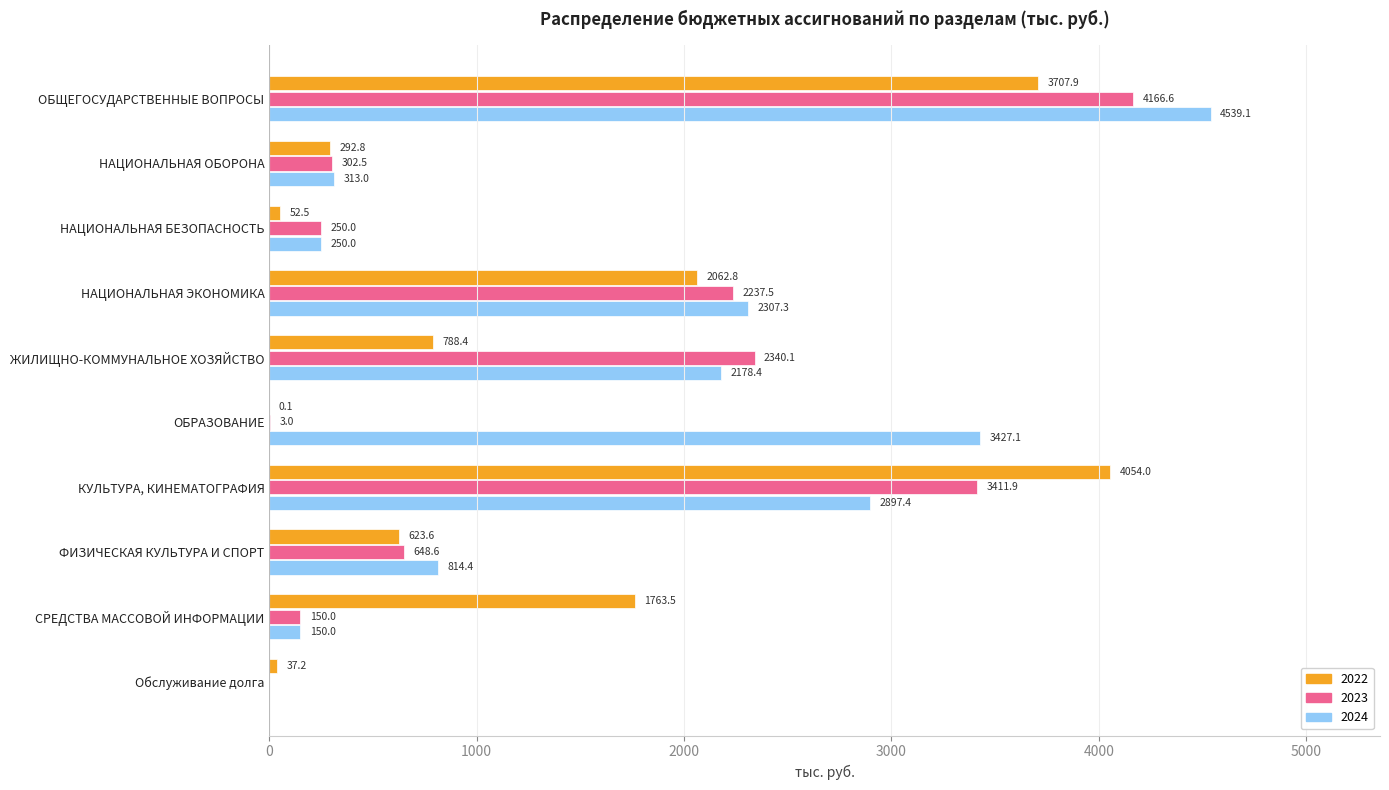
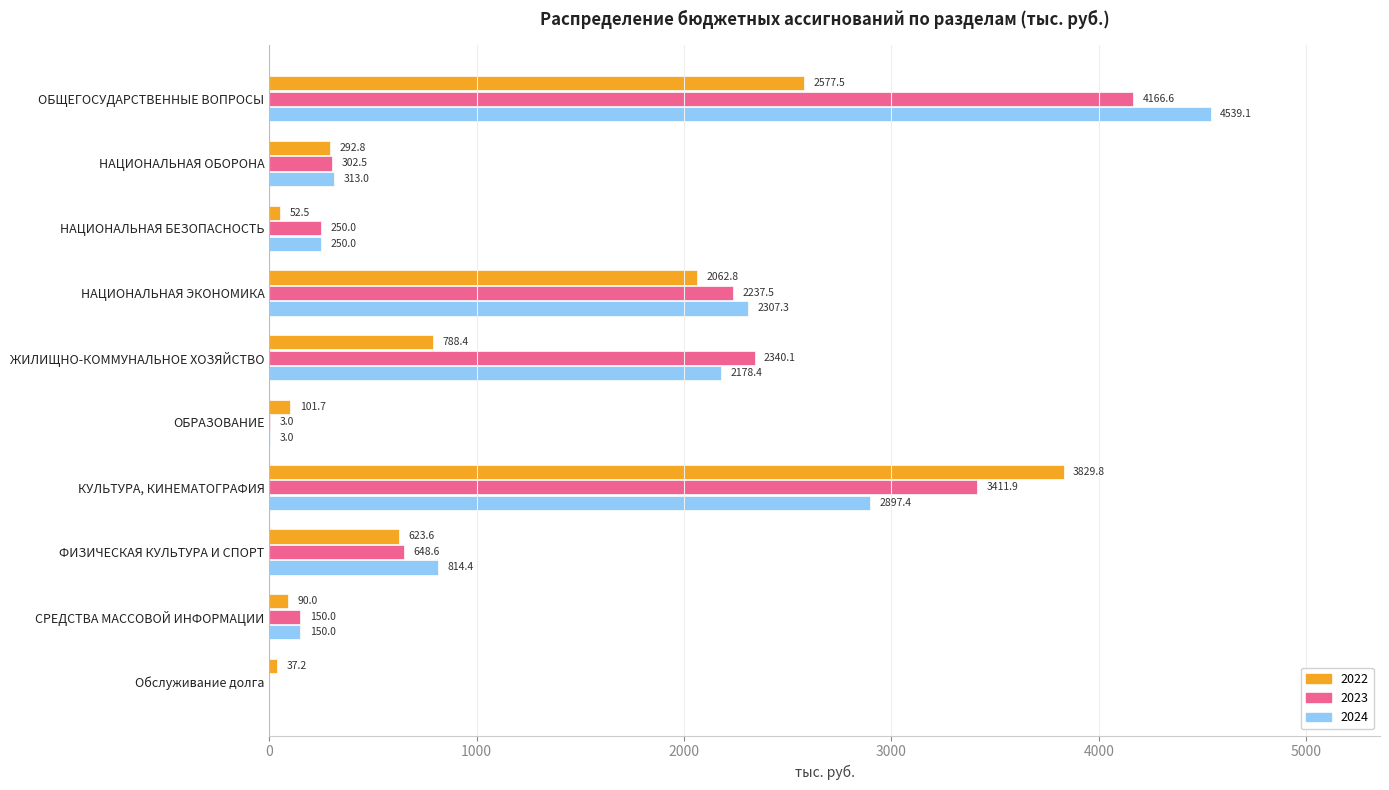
  {
    "2022": {
-     "ОБЩЕГОСУДАРСТВЕННЫЕ ВОПРОСЫ": 3707.9,
+     "ОБЩЕГОСУДАРСТВЕННЫЕ ВОПРОСЫ": 2577.5,
      "НАЦИОНАЛЬНАЯ ОБОРОНА": 292.8,
      "НАЦИОНАЛЬНАЯ БЕЗОПАСНОСТЬ": 52.5,
      "НАЦИОНАЛЬНАЯ ЭКОНОМИКА": 2062.8,
      "ЖИЛИЩНО-КОММУНАЛЬНОЕ ХОЗЯЙСТВО": 788.4,
-     "ОБРАЗОВАНИЕ": 0.1,
-     "КУЛЬТУРА, КИНЕМАТОГРАФИЯ": 4054.0,
+     "ОБРАЗОВАНИЕ": 101.7,
+     "КУЛЬТУРА, КИНЕМАТОГРАФИЯ": 3829.8,
      "ФИЗИЧЕСКАЯ КУЛЬТУРА И СПОРТ": 623.6,
-     "СРЕДСТВА МАССОВОЙ ИНФОРМАЦИИ": 1763.5,
+     "СРЕДСТВА МАССОВОЙ ИНФОРМАЦИИ": 90.0,
      "Обслуживание долга": 37.2
    },
    "2023": {
      "ОБЩЕГОСУДАРСТВЕННЫЕ ВОПРОСЫ": 4166.6,
      "НАЦИОНАЛЬНАЯ ОБОРОНА": 302.5,
      "НАЦИОНАЛЬНАЯ БЕЗОПАСНОСТЬ": 250.0,
      "НАЦИОНАЛЬНАЯ ЭКОНОМИКА": 2237.5,
      "ЖИЛИЩНО-КОММУНАЛЬНОЕ ХОЗЯЙСТВО": 2340.1,
      "ОБРАЗОВАНИЕ": 3.0,
      "КУЛЬТУРА, КИНЕМАТОГРАФИЯ": 3411.9,
      "ФИЗИЧЕСКАЯ КУЛЬТУРА И СПОРТ": 648.6,
      "СРЕДСТВА МАССОВОЙ ИНФОРМАЦИИ": 150.0
    },
    "2024": {
      "ОБЩЕГОСУДАРСТВЕННЫЕ ВОПРОСЫ": 4539.1,
      "НАЦИОНАЛЬНАЯ ОБОРОНА": 313.0,
      "НАЦИОНАЛЬНАЯ БЕЗОПАСНОСТЬ": 250.0,
      "НАЦИОНАЛЬНАЯ ЭКОНОМИКА": 2307.3,
      "ЖИЛИЩНО-КОММУНАЛЬНОЕ ХОЗЯЙСТВО": 2178.4,
-     "ОБРАЗОВАНИЕ": 3427.1,
+     "ОБРАЗОВАНИЕ": 3.0,
      "КУЛЬТУРА, КИНЕМАТОГРАФИЯ": 2897.4,
      "ФИЗИЧЕСКАЯ КУЛЬТУРА И СПОРТ": 814.4,
      "СРЕДСТВА МАССОВОЙ ИНФОРМАЦИИ": 150.0
    }
  }
